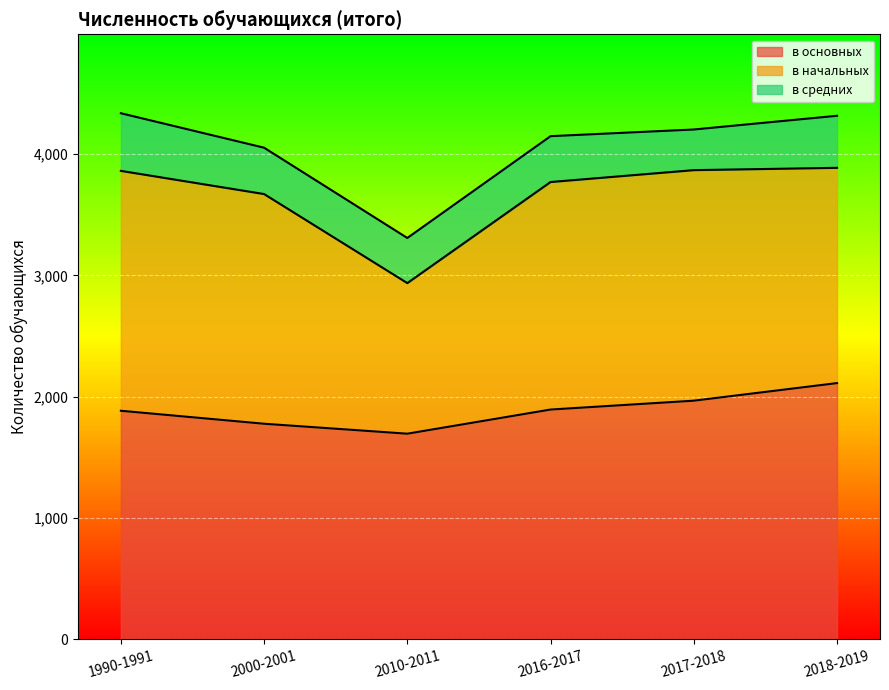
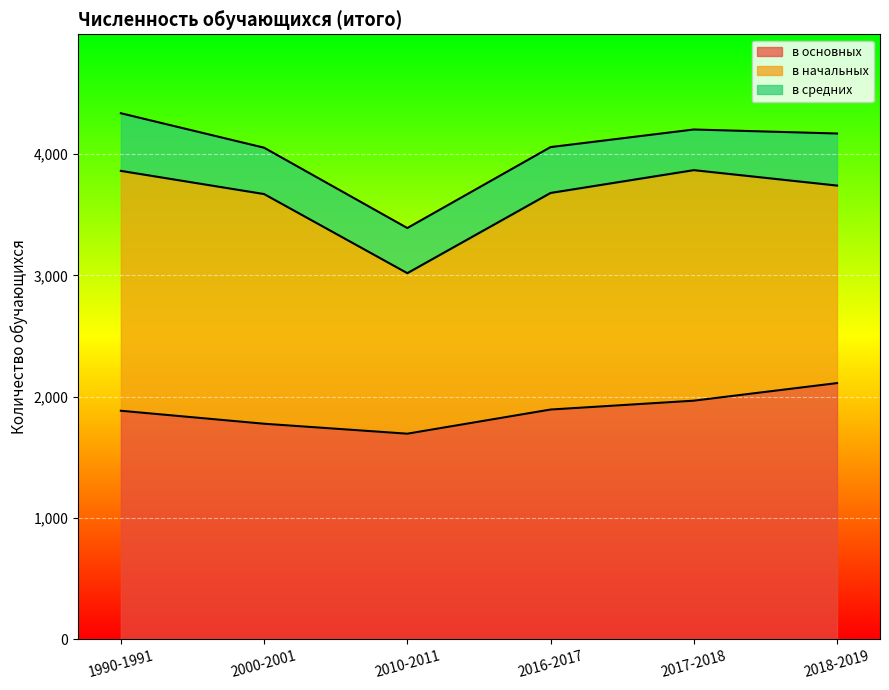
  {
    "в основных": {
      "1990-1991": "1,890",
      "2000-2001": "1,780",
      "2010-2011": "1,700",
      "2016-2017": "1,900",
      "2017-2018": "1,970",
      "2018-2019": "2,110"
    },
    "в начальных": {
      "1990-1991": "1,980",
      "2000-2001": "1,890",
-     "2010-2011": "1,240",
-     "2016-2017": "1,880",
+     "2010-2011": "1,320",
+     "2016-2017": "1,790",
      "2017-2018": "1,900",
-     "2018-2019": "1,770"
+     "2018-2019": "1,630"
    },
    "в средних": {
      "1990-1991": "480",
      "2000-2001": "380",
      "2010-2011": "370",
      "2016-2017": "380",
      "2017-2018": "340",
      "2018-2019": "430"
    }
  }
